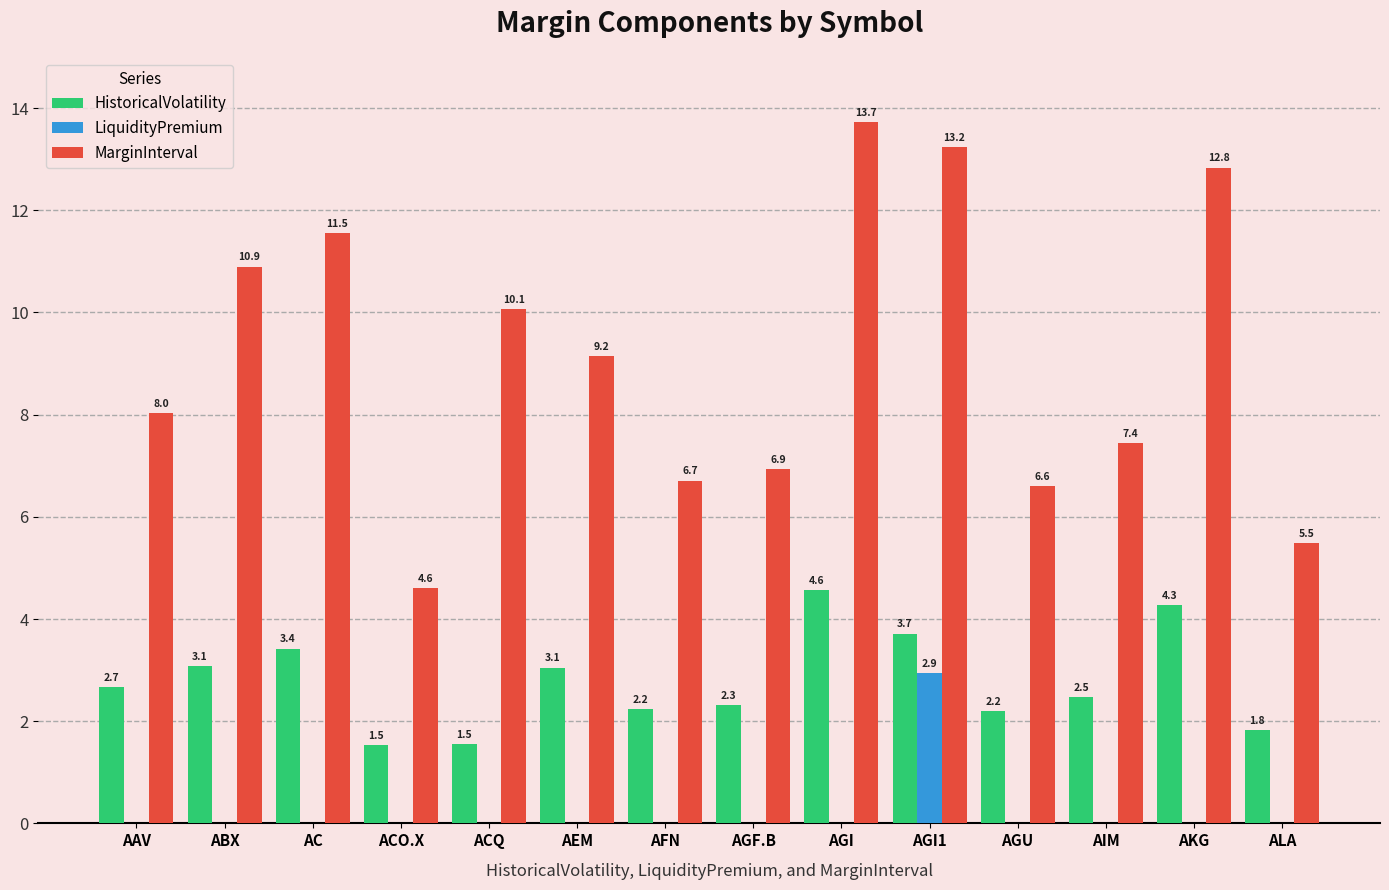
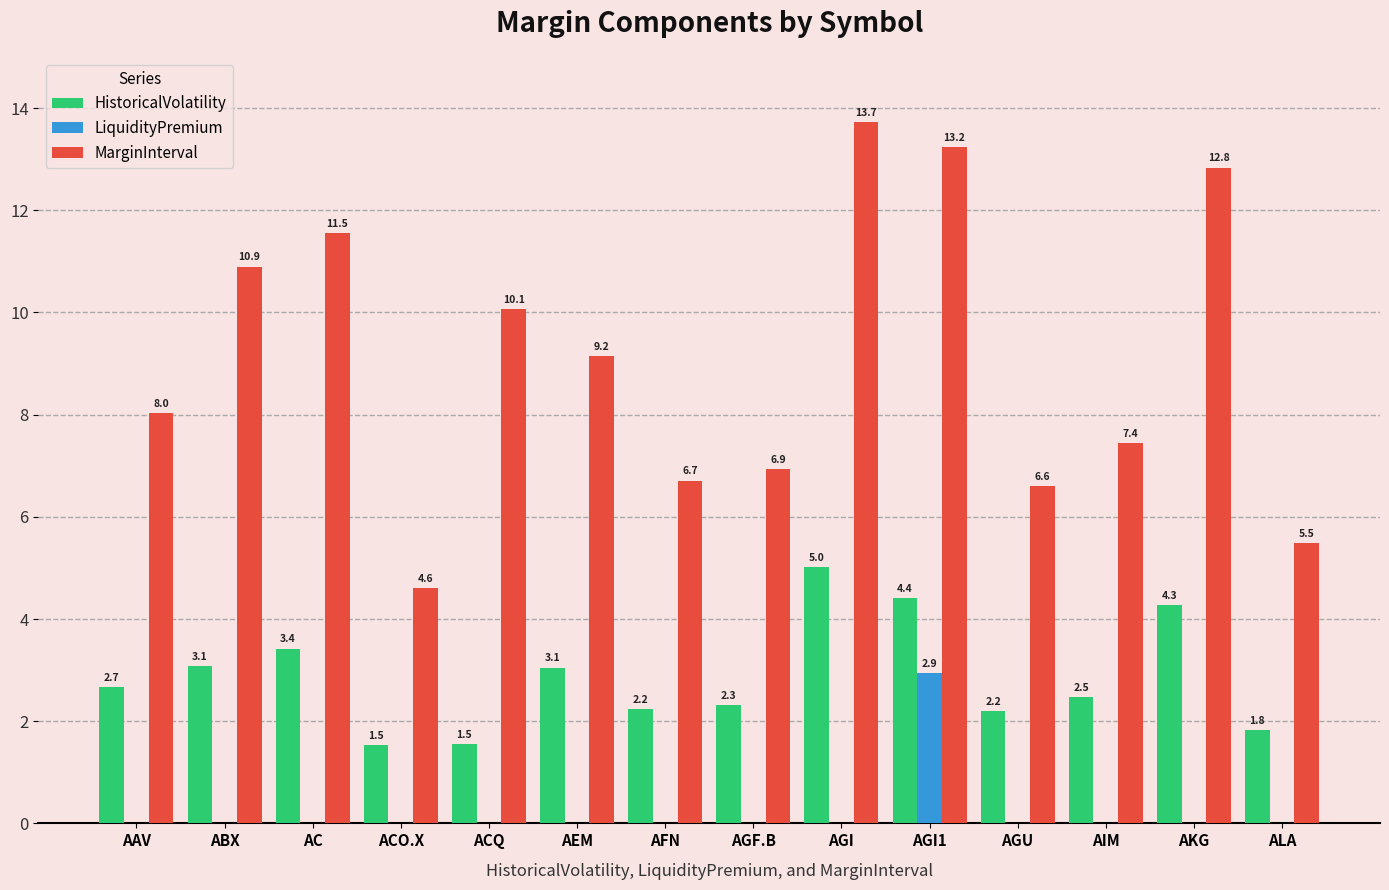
  {
    "HistoricalVolatility": {
      "AAV": 2.7,
      "ABX": 3.1,
      "AC": 3.4,
      "ACO.X": 1.5,
      "ACQ": 1.5,
      "AEM": 3.1,
      "AFN": 2.2,
      "AGF.B": 2.3,
-     "AGI": 4.6,
-     "AGI1": 3.7,
+     "AGI": 5.0,
+     "AGI1": 4.4,
      "AGU": 2.2,
      "AIM": 2.5,
      "AKG": 4.3,
      "ALA": 1.8
    },
    "LiquidityPremium": {
      "AGI1": 2.9
    },
    "MarginInterval": {
      "AAV": 8.0,
      "ABX": 10.9,
      "AC": 11.5,
      "ACO.X": 4.6,
      "ACQ": 10.1,
      "AEM": 9.2,
      "AFN": 6.7,
      "AGF.B": 6.9,
      "AGI": 13.7,
      "AGI1": 13.2,
      "AGU": 6.6,
      "AIM": 7.4,
      "AKG": 12.8,
      "ALA": 5.5
    }
  }
